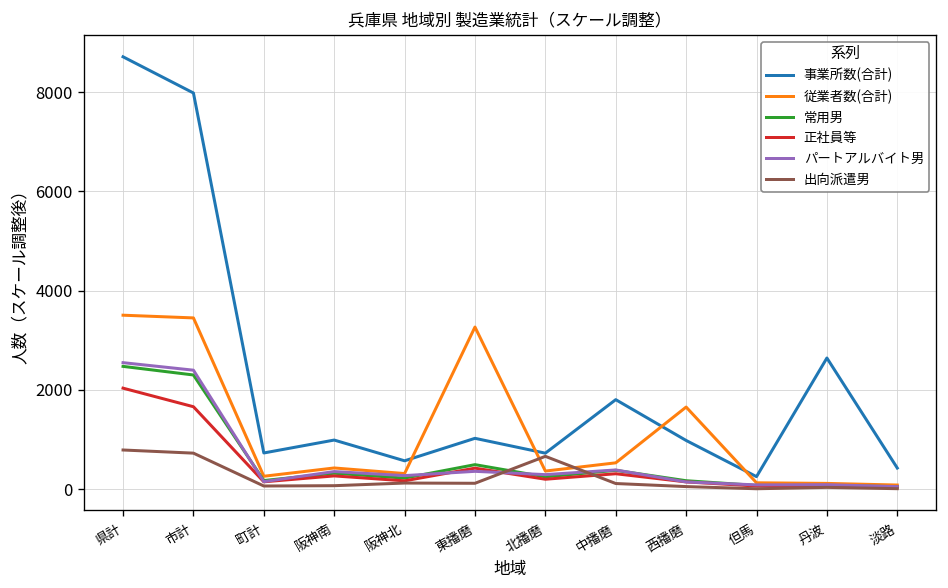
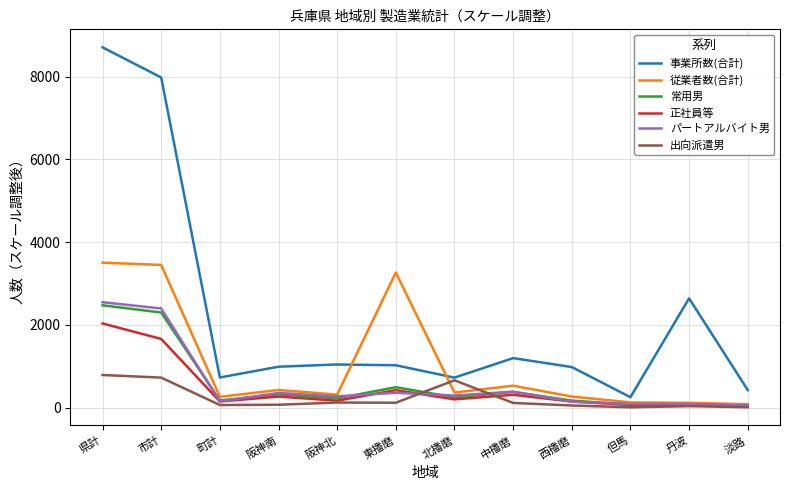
  {
    "事業所数(合計)": {
      "県計": 8700,
      "市計": 8000,
      "町計": 700,
      "阪神南": 1000,
-     "阪神北": 600,
+     "阪神北": 1000,
      "東播磨": 1000,
      "北播磨": 700,
-     "中播磨": 1800,
+     "中播磨": 1200,
      "西播磨": 1000,
      "但馬": 300,
      "丹波": 2600,
      "淡路": 400
    },
    "従業者数(合計)": {
      "県計": 3500,
      "市計": 3400,
      "町計": 300,
      "阪神南": 400,
      "東播磨": 3300,
      "北播磨": 400,
      "中播磨": 500,
-     "西播磨": 1700
+     "西播磨": 300
    },
    "常用男": {
      "県計": 2500,
      "市計": 2300,
      "東播磨": 500
    },
    "正社員等": {
      "県計": 2000,
      "市計": 1700,
      "東播磨": 400,
      "中播磨": 300
    },
    "パートアルバイト男": {
      "県計": 2500,
      "市計": 2400,
      "東播磨": 400
    },
    "出向派遣男": {
      "県計": 800,
      "市計": 700,
      "町計": 100,
      "阪神南": 100,
      "東播磨": 100,
      "北播磨": 700,
      "中播磨": 100,
      "西播磨": 100
    }
  }
